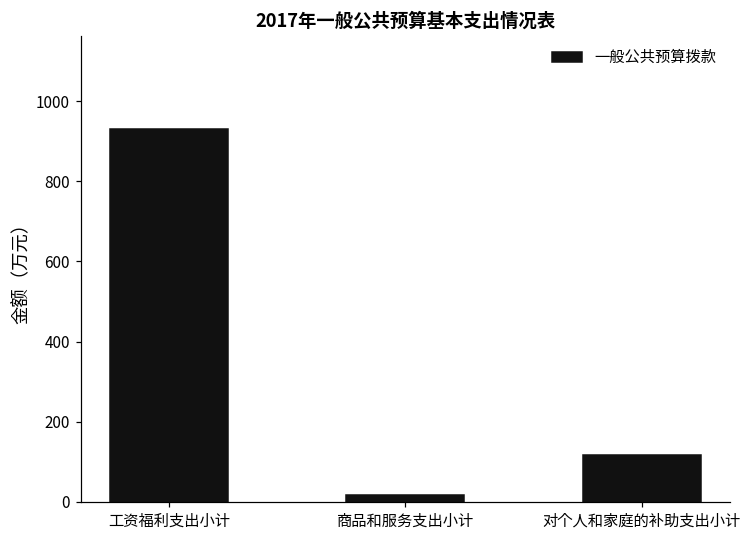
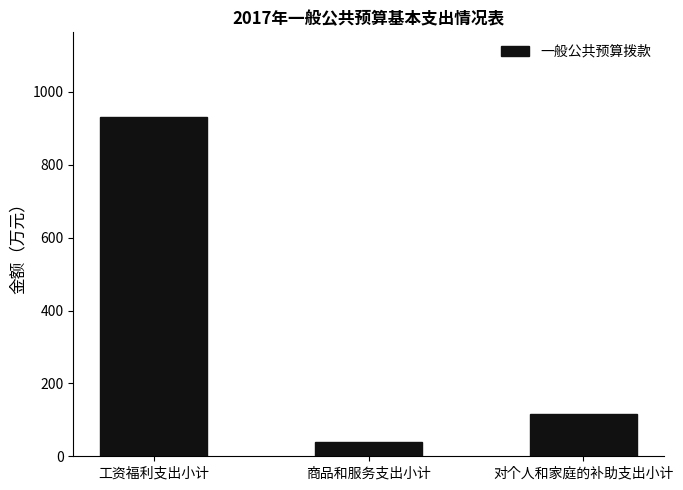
  {
    "工资福利支出小计": 930,
-   "商品和服务支出小计": 20,
+   "商品和服务支出小计": 40,
    "对个人和家庭的补助支出小计": 120
  }
